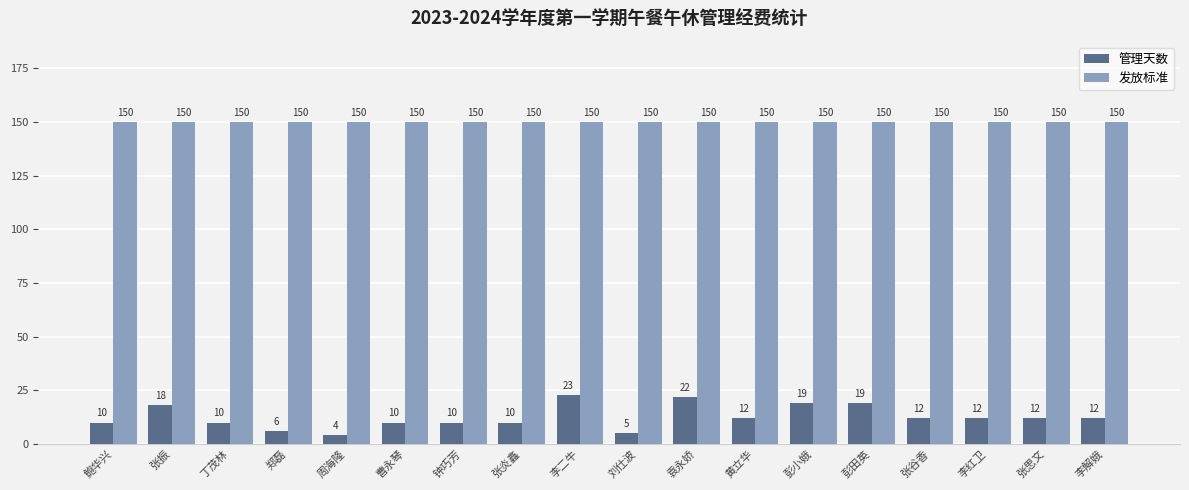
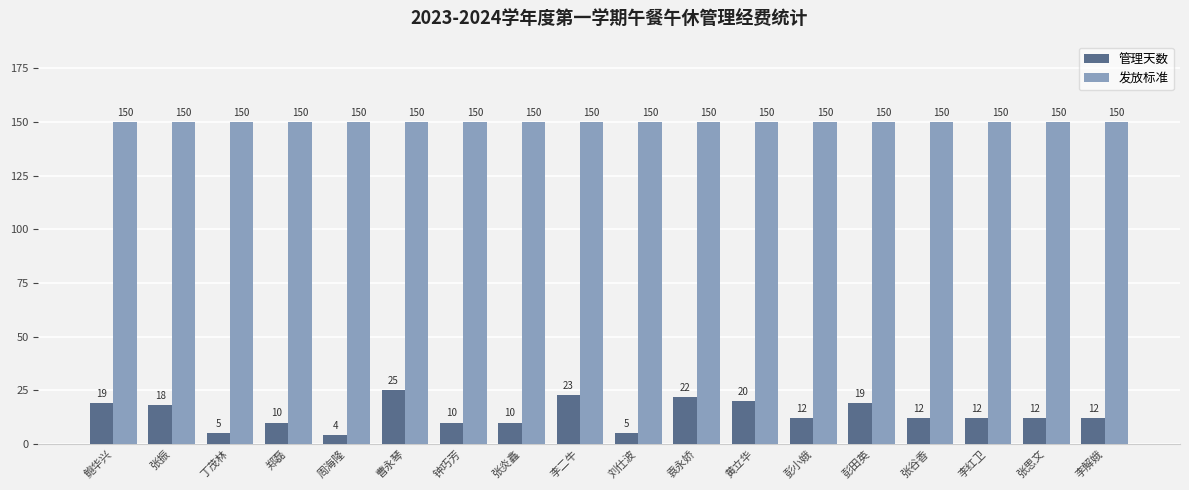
  {
    "管理天数": {
-     "鲍华兴": 10,
+     "鲍华兴": 19,
      "张振": 18,
-     "丁茂林": 10,
-     "郑磊": 6,
+     "丁茂林": 5,
+     "郑磊": 10,
      "周海隆": 4,
-     "曹永琴": 10,
+     "曹永琴": 25,
      "钟巧芳": 10,
      "张炎鑫": 10,
      "李二牛": 23,
      "刘仕波": 5,
      "袁永娇": 22,
-     "黄立华": 12,
-     "彭小娥": 19,
+     "黄立华": 20,
+     "彭小娥": 12,
      "彭田英": 19,
      "张谷香": 12,
      "李红卫": 12,
      "张思文": 12,
      "李解娥": 12
    },
    "发放标准": {
      "鲍华兴": 150,
      "张振": 150,
      "丁茂林": 150,
      "郑磊": 150,
      "周海隆": 150,
      "曹永琴": 150,
      "钟巧芳": 150,
      "张炎鑫": 150,
      "李二牛": 150,
      "刘仕波": 150,
      "袁永娇": 150,
      "黄立华": 150,
      "彭小娥": 150,
      "彭田英": 150,
      "张谷香": 150,
      "李红卫": 150,
      "张思文": 150,
      "李解娥": 150
    }
  }
